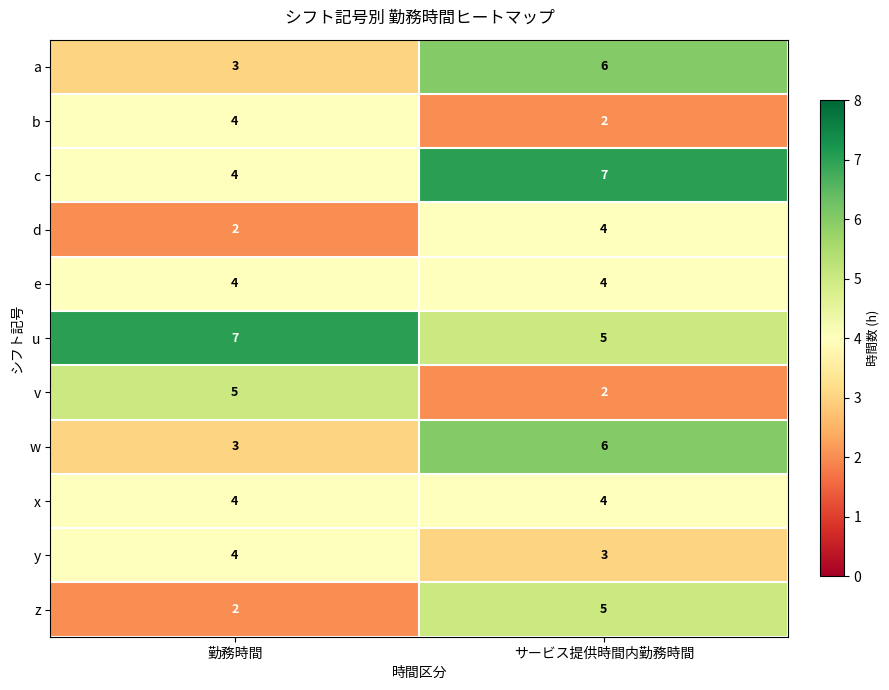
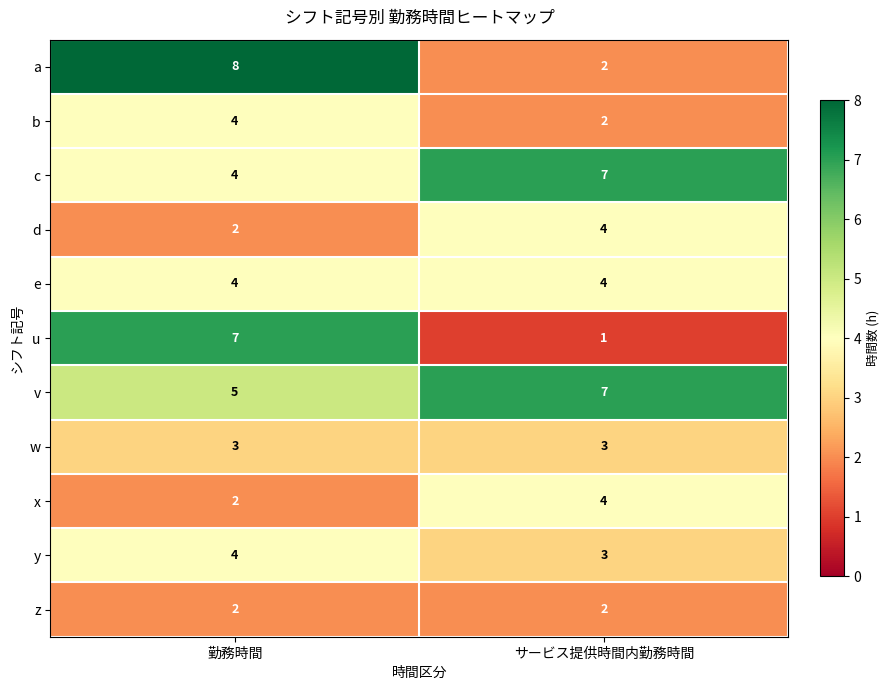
  {
    "a": {
-     "勤務時間": 3,
-     "サービス提供時間内勤務時間": 6
+     "勤務時間": 8,
+     "サービス提供時間内勤務時間": 2
    },
    "b": {
      "勤務時間": 4,
      "サービス提供時間内勤務時間": 2
    },
    "c": {
      "勤務時間": 4,
      "サービス提供時間内勤務時間": 7
    },
    "d": {
      "勤務時間": 2,
      "サービス提供時間内勤務時間": 4
    },
    "e": {
      "勤務時間": 4,
      "サービス提供時間内勤務時間": 4
    },
    "u": {
      "勤務時間": 7,
-     "サービス提供時間内勤務時間": 5
+     "サービス提供時間内勤務時間": 1
    },
    "v": {
      "勤務時間": 5,
-     "サービス提供時間内勤務時間": 2
+     "サービス提供時間内勤務時間": 7
    },
    "w": {
      "勤務時間": 3,
-     "サービス提供時間内勤務時間": 6
+     "サービス提供時間内勤務時間": 3
    },
    "x": {
-     "勤務時間": 4,
+     "勤務時間": 2,
      "サービス提供時間内勤務時間": 4
    },
    "y": {
      "勤務時間": 4,
      "サービス提供時間内勤務時間": 3
    },
    "z": {
      "勤務時間": 2,
-     "サービス提供時間内勤務時間": 5
+     "サービス提供時間内勤務時間": 2
    }
  }
